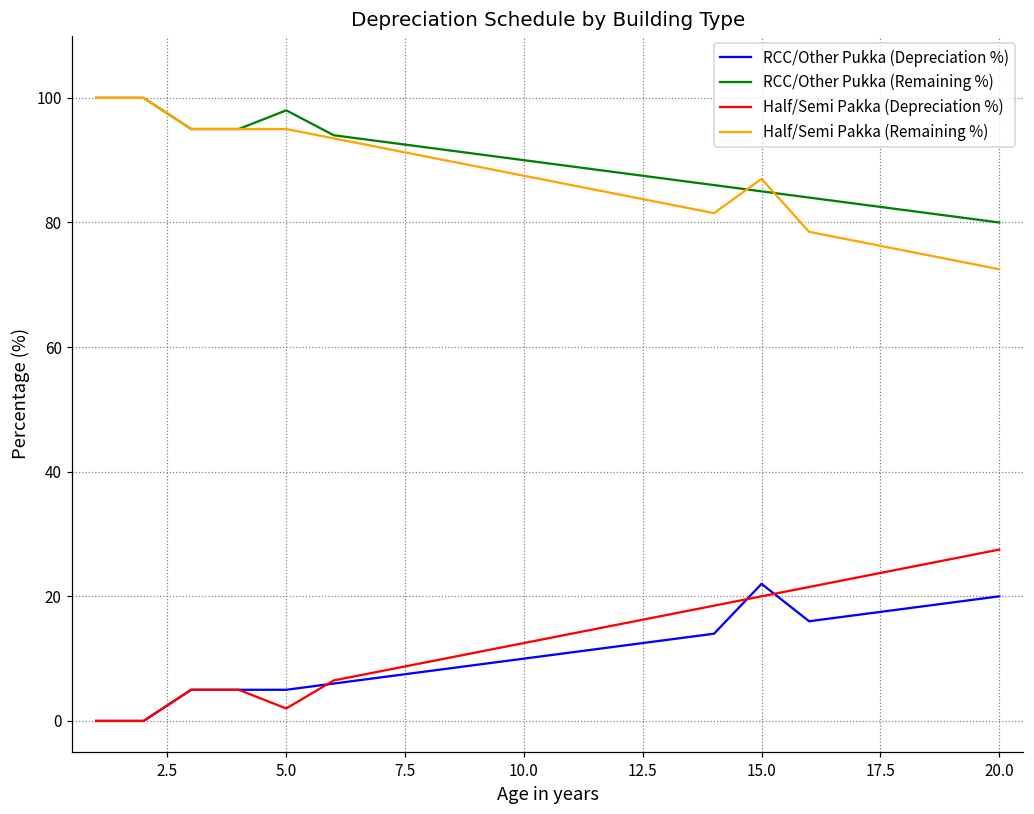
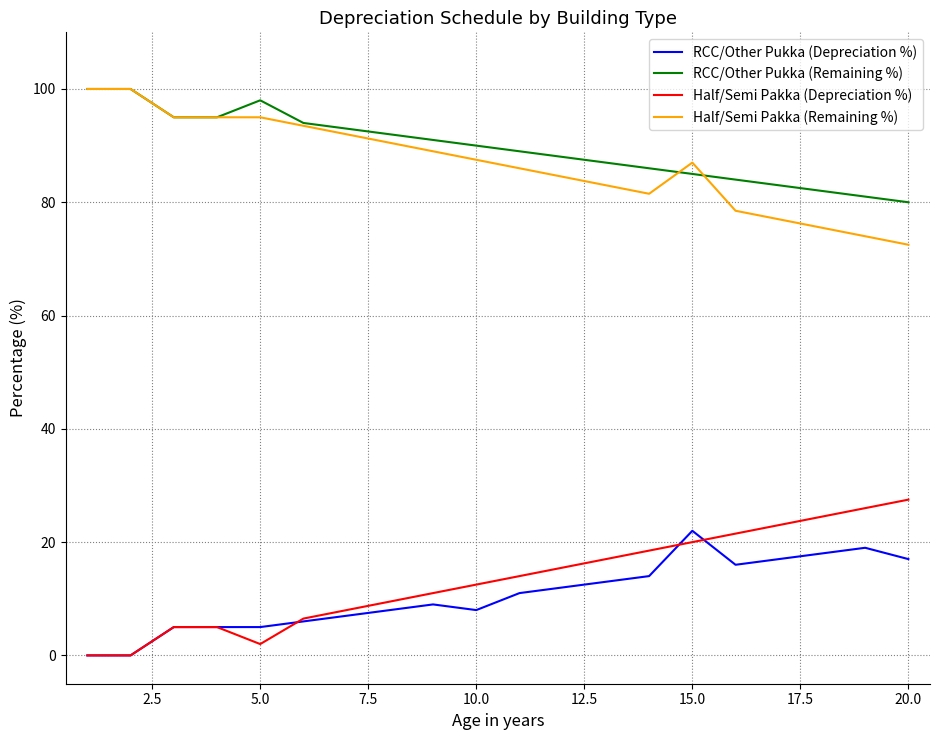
  {
    "RCC/Other Pukka (Depreciation %)": {
      "5.0": 5,
-     "10.0": 10,
+     "10.0": 8,
      "15.0": 22,
-     "20.0": 20
+     "20.0": 17
    },
    "RCC/Other Pukka (Remaining %)": {
      "5.0": 98,
      "10.0": 90,
      "15.0": 85,
      "20.0": 80
    },
    "Half/Semi Pakka (Depreciation %)": {
      "5.0": 2,
      "10.0": 13,
      "15.0": 20,
      "20.0": 28
    },
    "Half/Semi Pakka (Remaining %)": {
      "5.0": 95,
      "10.0": 88,
      "15.0": 87,
      "20.0": 73
    }
  }
